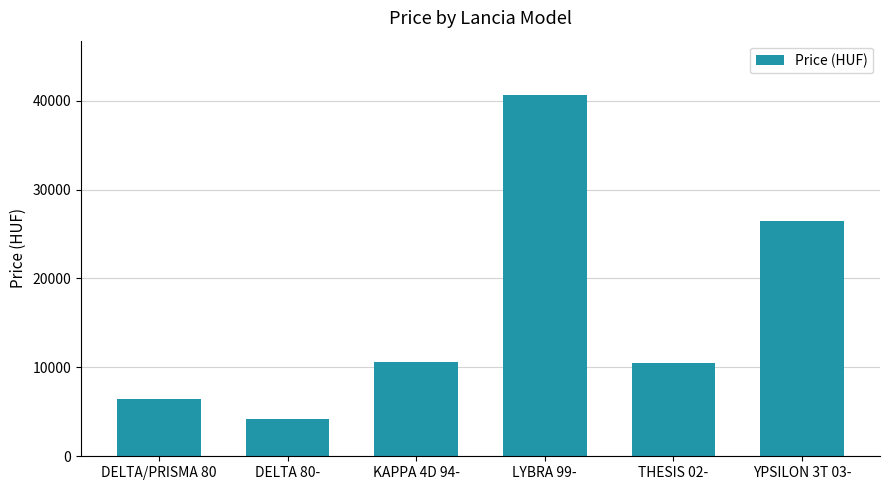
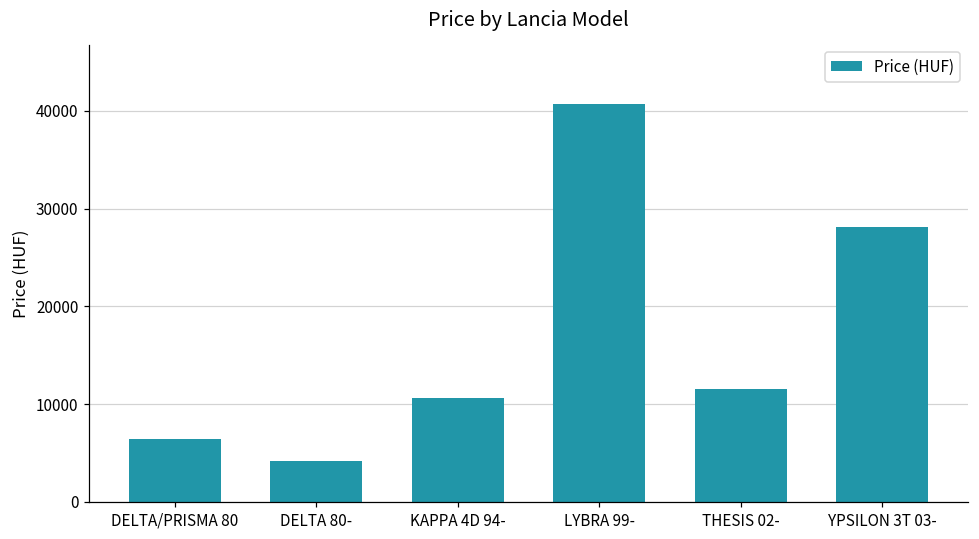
  {
    "DELTA/PRISMA 80": 6000,
    "DELTA 80-": 4000,
    "KAPPA 4D 94-": 11000,
    "LYBRA 99-": 41000,
-   "THESIS 02-": 10000,
-   "YPSILON 3T 03-": 26000
+   "THESIS 02-": 12000,
+   "YPSILON 3T 03-": 28000
  }
